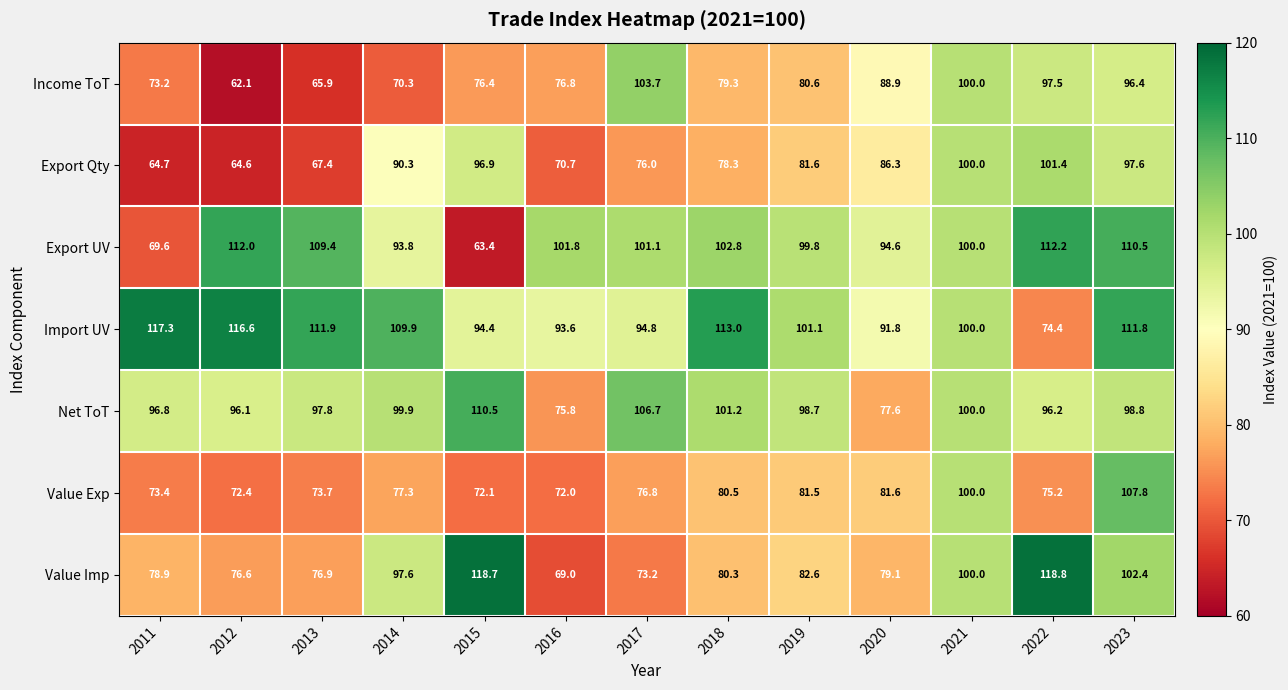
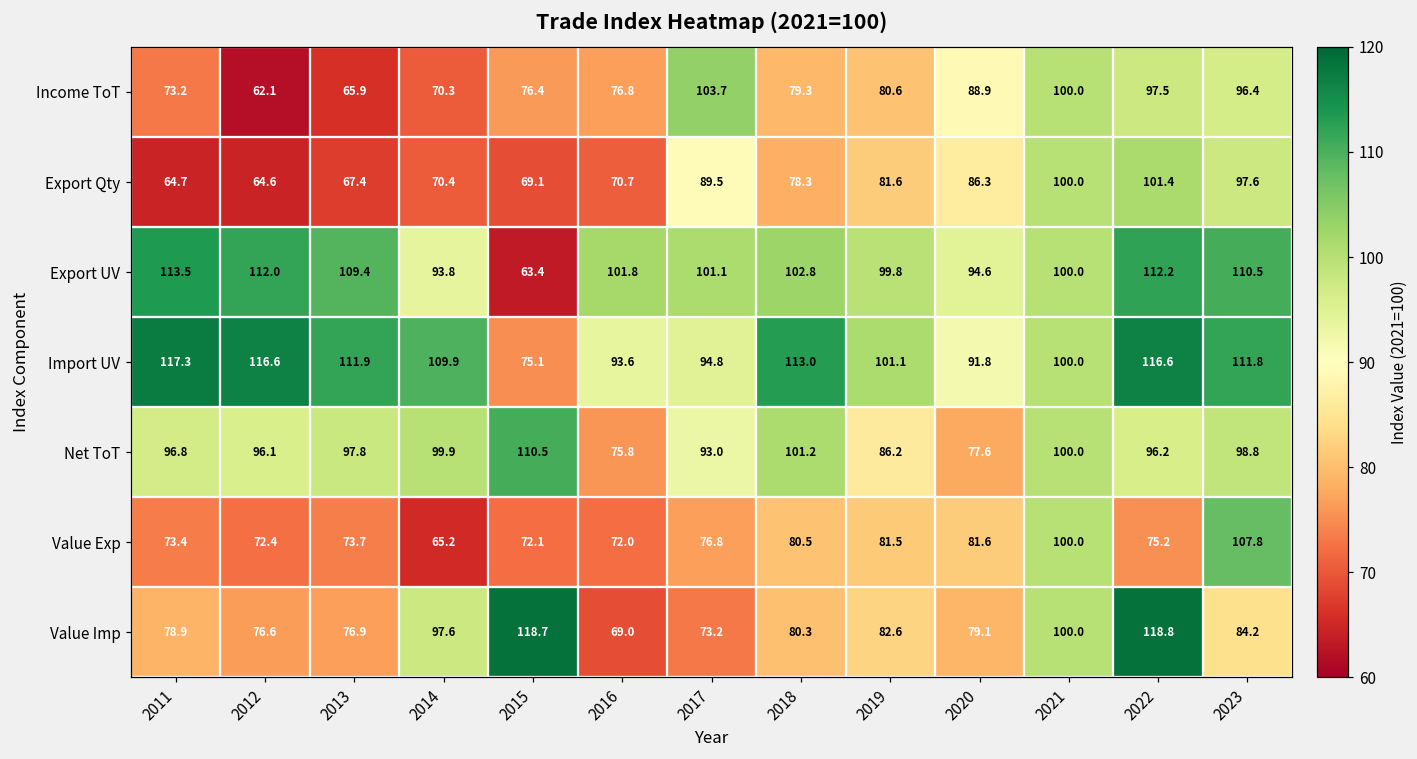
  {
    "Income ToT": {
      "2011": 73.2,
      "2012": 62.1,
      "2013": 65.9,
      "2014": 70.3,
      "2015": 76.4,
      "2016": 76.8,
      "2017": 103.7,
      "2018": 79.3,
      "2019": 80.6,
      "2020": 88.9,
      "2021": 100.0,
      "2022": 97.5,
      "2023": 96.4
    },
    "Export Qty": {
      "2011": 64.7,
      "2012": 64.6,
      "2013": 67.4,
-     "2014": 90.3,
-     "2015": 96.9,
+     "2014": 70.4,
+     "2015": 69.1,
      "2016": 70.7,
-     "2017": 76.0,
+     "2017": 89.5,
      "2018": 78.3,
      "2019": 81.6,
      "2020": 86.3,
      "2021": 100.0,
      "2022": 101.4,
      "2023": 97.6
    },
    "Export UV": {
-     "2011": 69.6,
+     "2011": 113.5,
      "2012": 112.0,
      "2013": 109.4,
      "2014": 93.8,
      "2015": 63.4,
      "2016": 101.8,
      "2017": 101.1,
      "2018": 102.8,
      "2019": 99.8,
      "2020": 94.6,
      "2021": 100.0,
      "2022": 112.2,
      "2023": 110.5
    },
    "Import UV": {
      "2011": 117.3,
      "2012": 116.6,
      "2013": 111.9,
      "2014": 109.9,
-     "2015": 94.4,
+     "2015": 75.1,
      "2016": 93.6,
      "2017": 94.8,
      "2018": 113.0,
      "2019": 101.1,
      "2020": 91.8,
      "2021": 100.0,
-     "2022": 74.4,
+     "2022": 116.6,
      "2023": 111.8
    },
    "Net ToT": {
      "2011": 96.8,
      "2012": 96.1,
      "2013": 97.8,
      "2014": 99.9,
      "2015": 110.5,
      "2016": 75.8,
-     "2017": 106.7,
+     "2017": 93.0,
      "2018": 101.2,
-     "2019": 98.7,
+     "2019": 86.2,
      "2020": 77.6,
      "2021": 100.0,
      "2022": 96.2,
      "2023": 98.8
    },
    "Value Exp": {
      "2011": 73.4,
      "2012": 72.4,
      "2013": 73.7,
-     "2014": 77.3,
+     "2014": 65.2,
      "2015": 72.1,
      "2016": 72.0,
      "2017": 76.8,
      "2018": 80.5,
      "2019": 81.5,
      "2020": 81.6,
      "2021": 100.0,
      "2022": 75.2,
      "2023": 107.8
    },
    "Value Imp": {
      "2011": 78.9,
      "2012": 76.6,
      "2013": 76.9,
      "2014": 97.6,
      "2015": 118.7,
      "2016": 69.0,
      "2017": 73.2,
      "2018": 80.3,
      "2019": 82.6,
      "2020": 79.1,
      "2021": 100.0,
      "2022": 118.8,
-     "2023": 102.4
+     "2023": 84.2
    }
  }
